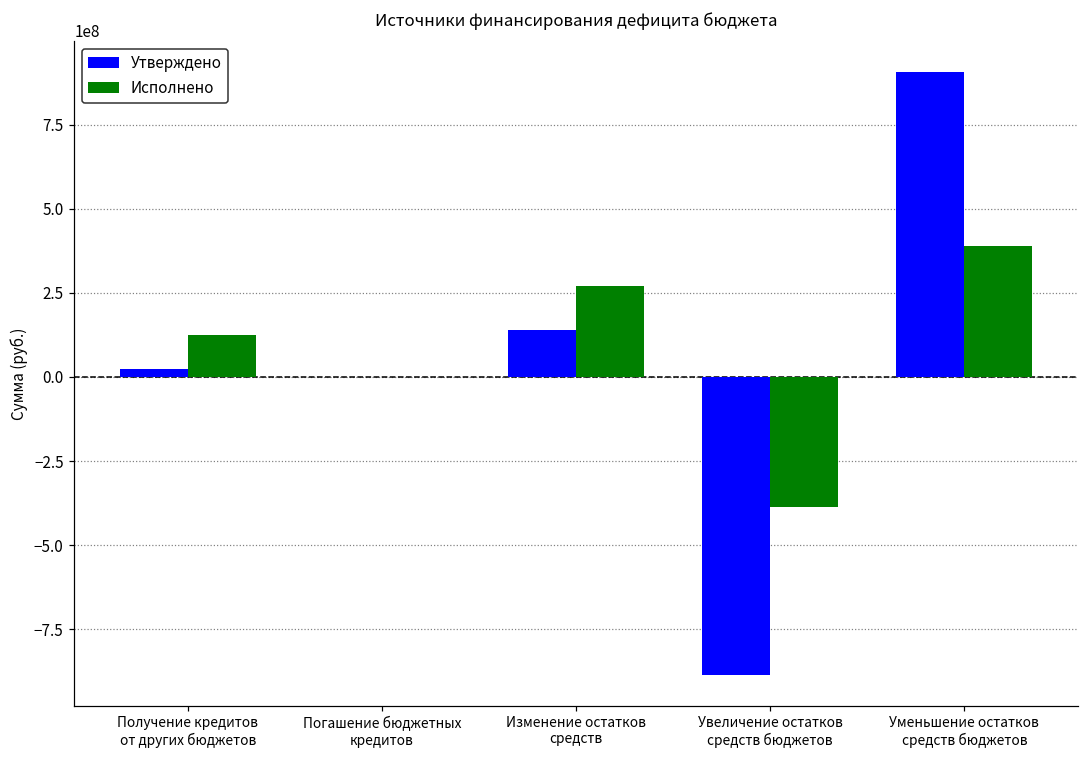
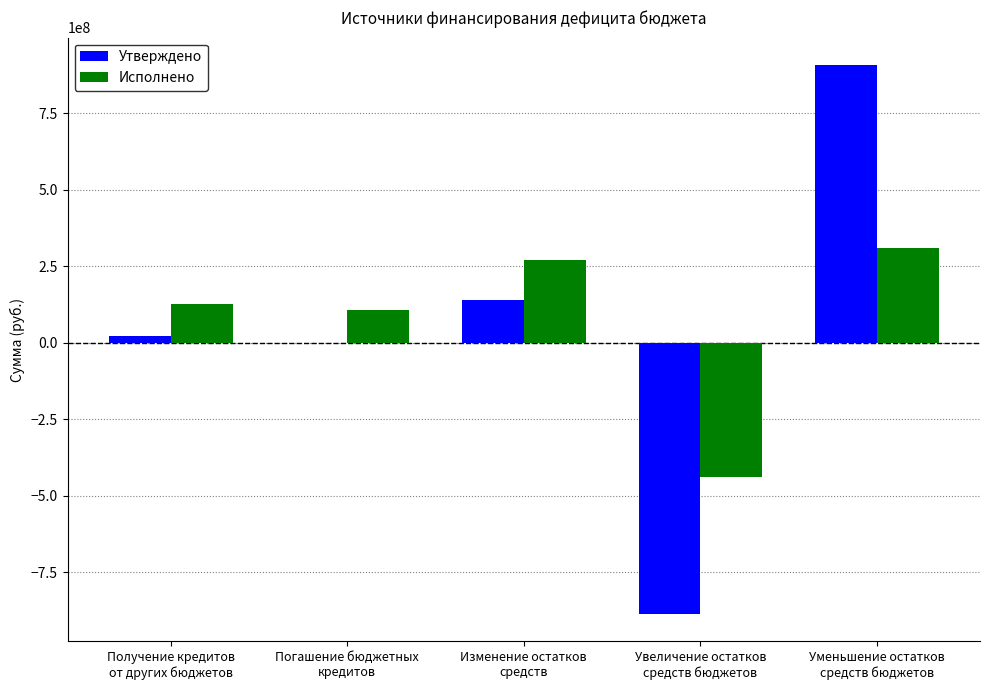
  {
    "Утверждено": {
      "Получение кредитов от других бюджетов": 20000000,
      "Погашение бюджетных кредитов": 0,
      "Изменение остатков средств": 140000000,
      "Увеличение остатков средств бюджетов": -890000000,
      "Уменьшение остатков средств бюджетов": 910000000
    },
    "Исполнено": {
      "Получение кредитов от других бюджетов": 130000000,
-     "Погашение бюджетных кредитов": 0,
+     "Погашение бюджетных кредитов": 110000000,
      "Изменение остатков средств": 270000000,
-     "Увеличение остатков средств бюджетов": -390000000,
-     "Уменьшение остатков средств бюджетов": 390000000
+     "Увеличение остатков средств бюджетов": -440000000,
+     "Уменьшение остатков средств бюджетов": 310000000
    }
  }
